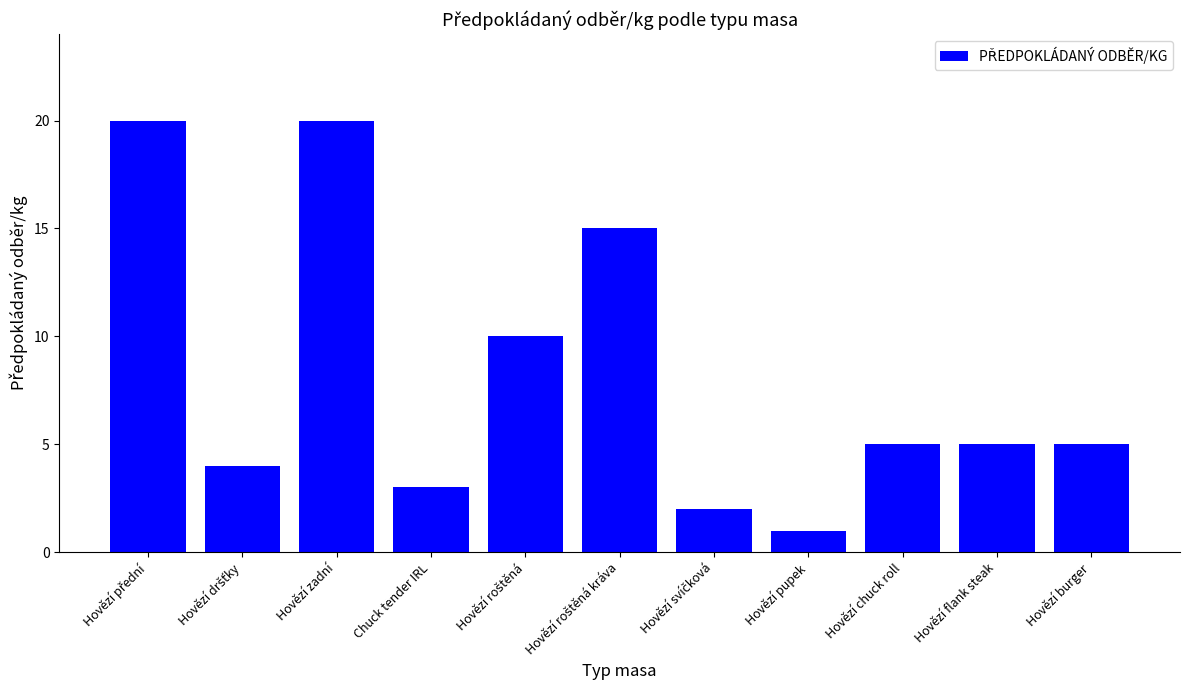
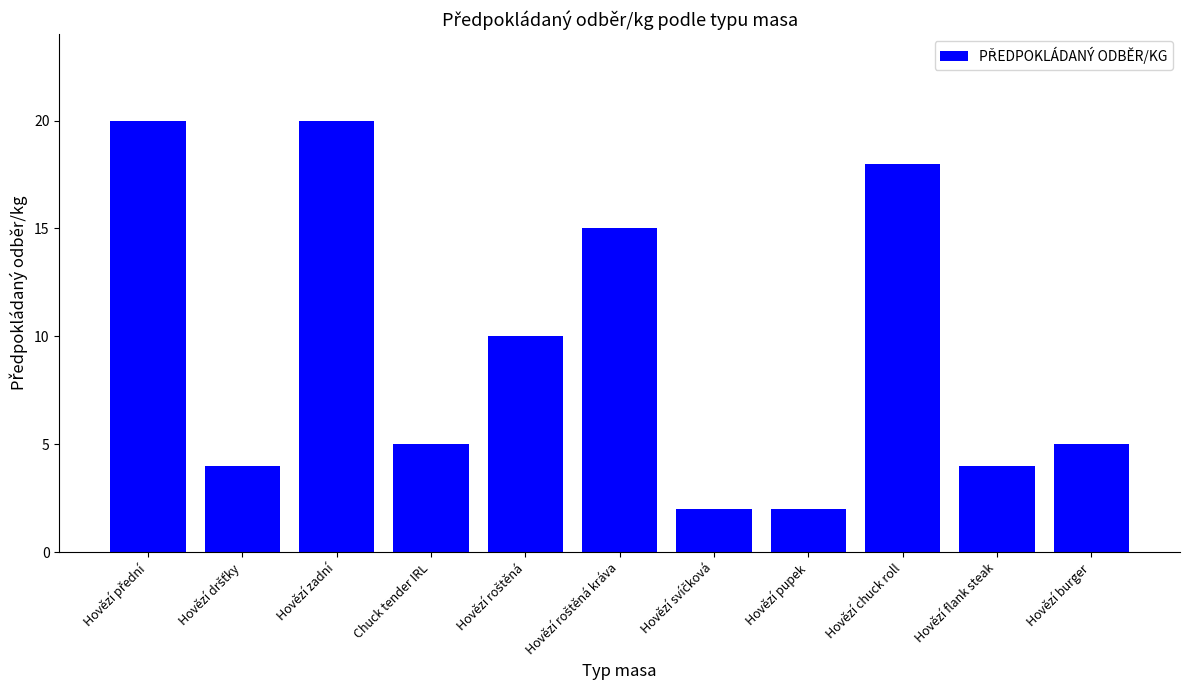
  {
    "Hovězí přední": 20,
    "Hovězí dršťky": 4,
    "Hovězí zadní": 20,
-   "Chuck tender IRL": 3,
+   "Chuck tender IRL": 5,
    "Hovězí roštěná": 10,
    "Hovězí roštěná kráva": 15,
    "Hovězí svíčková": 2,
-   "Hovězí pupek": 1,
-   "Hovězí chuck roll": 5,
-   "Hovězí flank steak": 5,
+   "Hovězí pupek": 2,
+   "Hovězí chuck roll": 18,
+   "Hovězí flank steak": 4,
    "Hovězí burger": 5
  }
